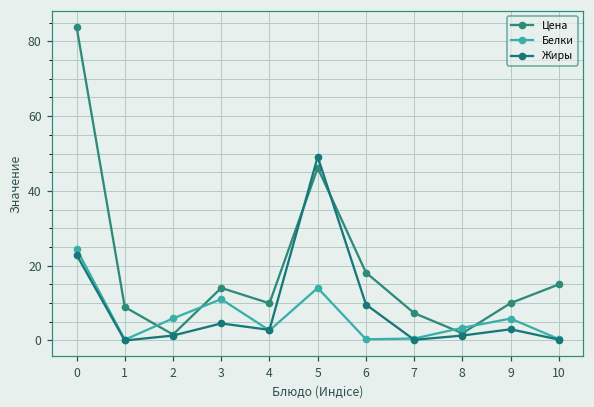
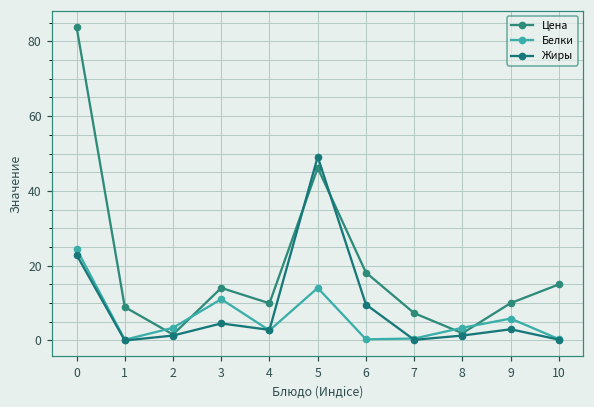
  {
    "Белки": {
      "0": 24,
-     "2": 6,
+     "2": 3,
      "3": 11,
      "5": 14,
      "6": 0,
      "8": 3,
      "9": 6
    }
  }
